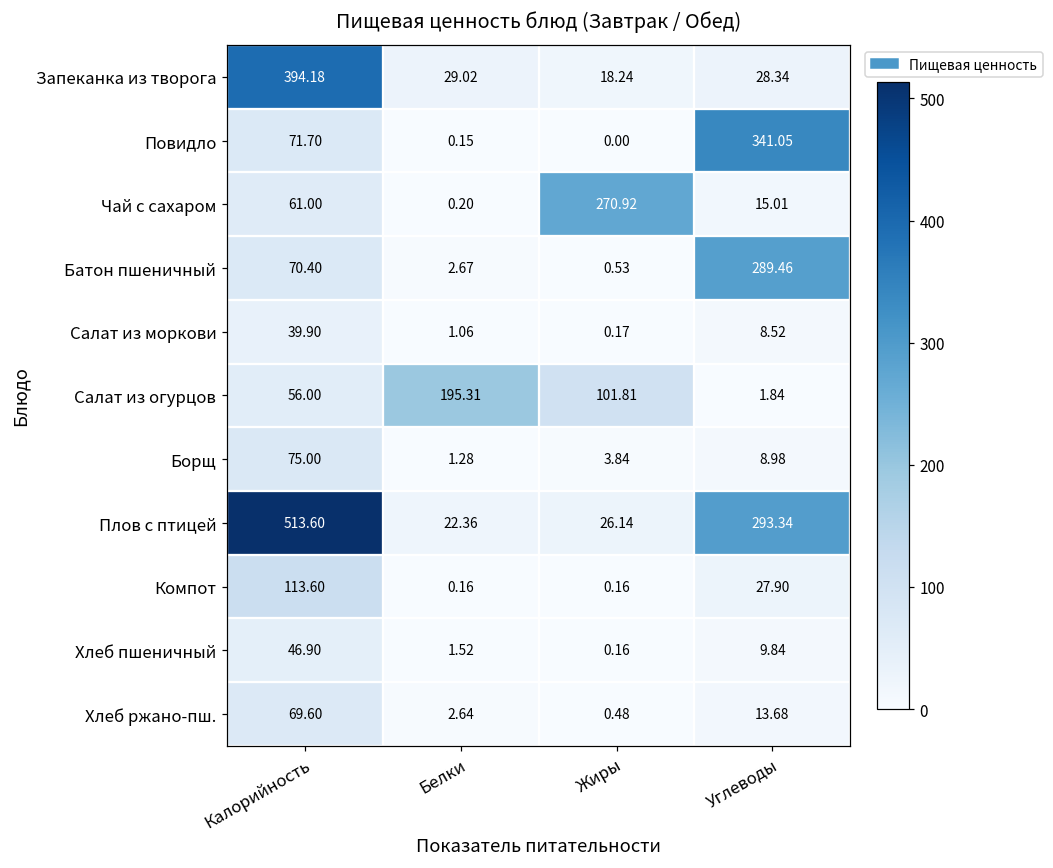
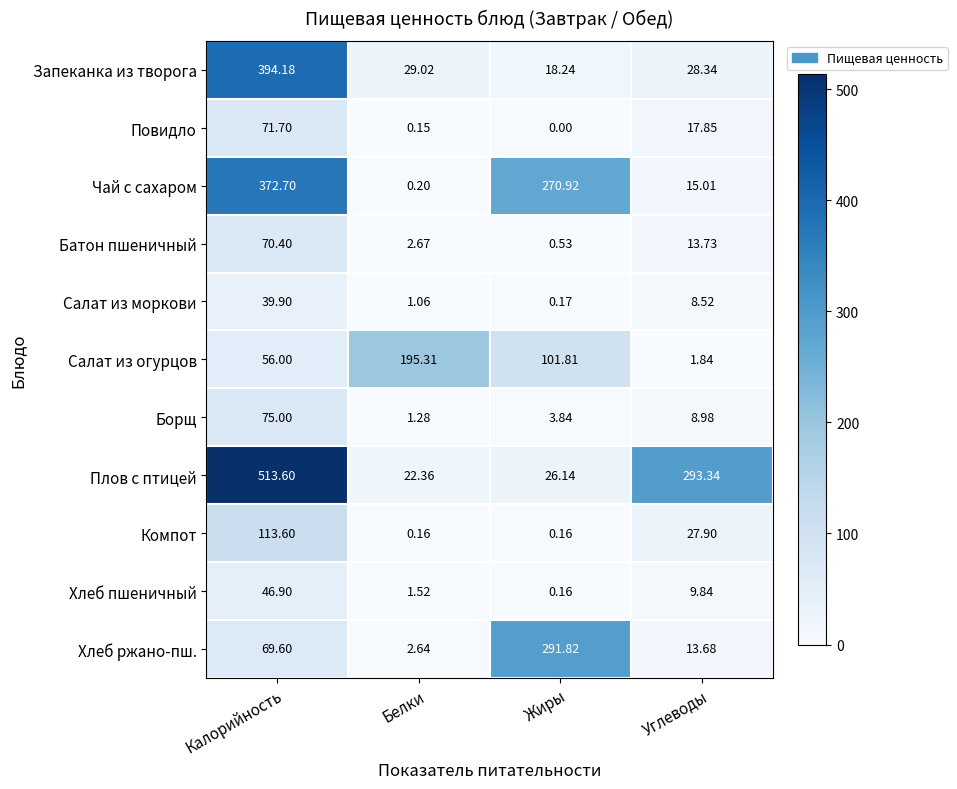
  {
    "Запеканка из творога": {
      "Калорийность": 394.18,
      "Белки": 29.02,
      "Жиры": 18.24,
      "Углеводы": 28.34
    },
    "Повидло": {
      "Калорийность": 71.70,
      "Белки": 0.15,
      "Жиры": 0.00,
-     "Углеводы": 341.05
+     "Углеводы": 17.85
    },
    "Чай с сахаром": {
-     "Калорийность": 61.00,
+     "Калорийность": 372.70,
      "Белки": 0.20,
      "Жиры": 270.92,
      "Углеводы": 15.01
    },
    "Батон пшеничный": {
      "Калорийность": 70.40,
      "Белки": 2.67,
      "Жиры": 0.53,
-     "Углеводы": 289.46
+     "Углеводы": 13.73
    },
    "Салат из моркови": {
      "Калорийность": 39.90,
      "Белки": 1.06,
      "Жиры": 0.17,
      "Углеводы": 8.52
    },
    "Салат из огурцов": {
      "Калорийность": 56.00,
      "Белки": 195.31,
      "Жиры": 101.81,
      "Углеводы": 1.84
    },
    "Борщ": {
      "Калорийность": 75.00,
      "Белки": 1.28,
      "Жиры": 3.84,
      "Углеводы": 8.98
    },
    "Плов с птицей": {
      "Калорийность": 513.60,
      "Белки": 22.36,
      "Жиры": 26.14,
      "Углеводы": 293.34
    },
    "Компот": {
      "Калорийность": 113.60,
      "Белки": 0.16,
      "Жиры": 0.16,
      "Углеводы": 27.90
    },
    "Хлеб пшеничный": {
      "Калорийность": 46.90,
      "Белки": 1.52,
      "Жиры": 0.16,
      "Углеводы": 9.84
    },
    "Хлеб ржано-пш.": {
      "Калорийность": 69.60,
      "Белки": 2.64,
-     "Жиры": 0.48,
+     "Жиры": 291.82,
      "Углеводы": 13.68
    }
  }
